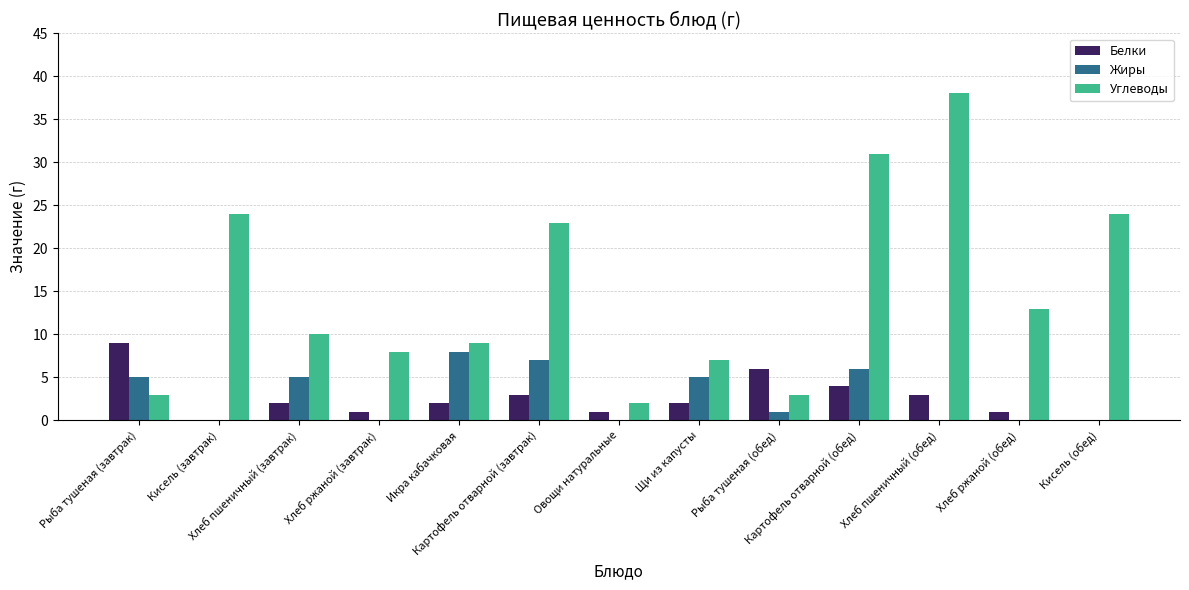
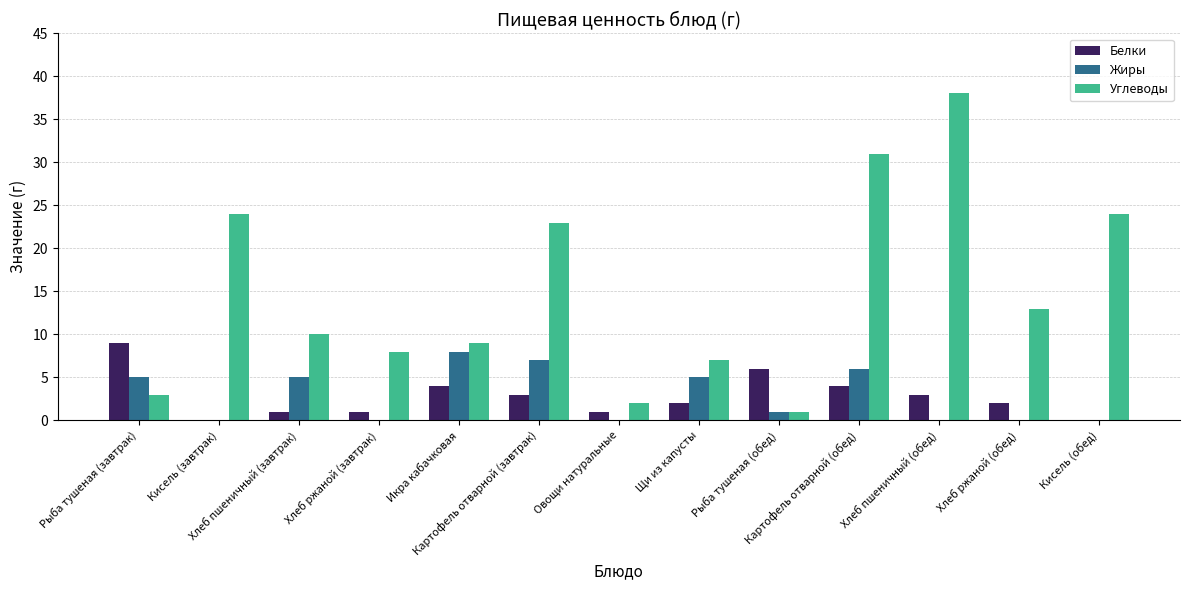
  {
    "Белки": {
      "Рыба тушеная (завтрак)": 9,
      "Кисель (завтрак)": 0,
-     "Хлеб пшеничный (завтрак)": 2,
+     "Хлеб пшеничный (завтрак)": 1,
      "Хлеб ржаной (завтрак)": 1,
-     "Икра кабачковая": 2,
+     "Икра кабачковая": 4,
      "Картофель отварной (завтрак)": 3,
      "Овощи натуральные": 1,
      "Щи из капусты": 2,
      "Рыба тушеная (обед)": 6,
      "Картофель отварной (обед)": 4,
      "Хлеб пшеничный (обед)": 3,
-     "Хлеб ржаной (обед)": 1,
+     "Хлеб ржаной (обед)": 2,
      "Кисель (обед)": 0
    },
    "Жиры": {
      "Рыба тушеная (завтрак)": 5,
      "Кисель (завтрак)": 0,
      "Хлеб пшеничный (завтрак)": 5,
      "Хлеб ржаной (завтрак)": 0,
      "Икра кабачковая": 8,
      "Картофель отварной (завтрак)": 7,
      "Овощи натуральные": 0,
      "Щи из капусты": 5,
      "Рыба тушеная (обед)": 1,
      "Картофель отварной (обед)": 6,
      "Хлеб пшеничный (обед)": 0,
      "Хлеб ржаной (обед)": 0,
      "Кисель (обед)": 0
    },
    "Углеводы": {
      "Рыба тушеная (завтрак)": 3,
      "Кисель (завтрак)": 24,
      "Хлеб пшеничный (завтрак)": 10,
      "Хлеб ржаной (завтрак)": 8,
      "Икра кабачковая": 9,
      "Картофель отварной (завтрак)": 23,
      "Овощи натуральные": 2,
      "Щи из капусты": 7,
-     "Рыба тушеная (обед)": 3,
+     "Рыба тушеная (обед)": 1,
      "Картофель отварной (обед)": 31,
      "Хлеб пшеничный (обед)": 38,
      "Хлеб ржаной (обед)": 13,
      "Кисель (обед)": 24
    }
  }
